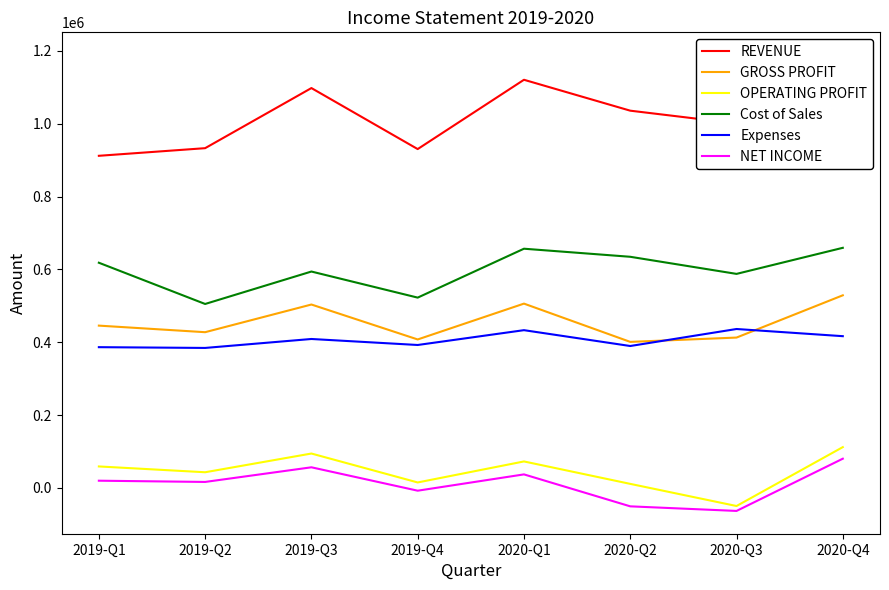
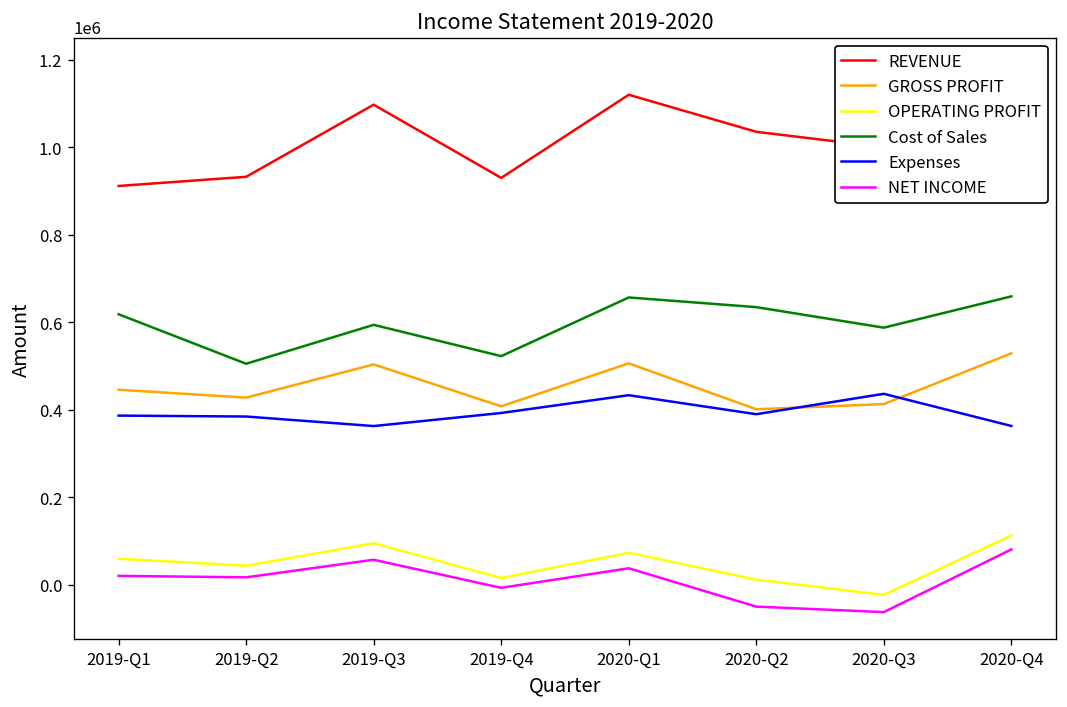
  {
    "REVENUE": {
      "2019-Q1": 910000,
      "2019-Q2": 930000,
      "2019-Q3": 1100000,
      "2019-Q4": 930000,
      "2020-Q1": 1120000,
      "2020-Q2": 1040000
    },
    "GROSS PROFIT": {
      "2019-Q1": 450000,
      "2019-Q2": 430000,
      "2019-Q3": 500000,
      "2019-Q4": 410000,
      "2020-Q1": 510000,
      "2020-Q2": 400000,
      "2020-Q3": 410000,
      "2020-Q4": 530000
    },
    "OPERATING PROFIT": {
      "2019-Q1": 60000,
      "2019-Q2": 40000,
      "2019-Q3": 90000,
      "2019-Q4": 20000,
      "2020-Q1": 70000,
      "2020-Q2": 10000,
-     "2020-Q3": -50000,
+     "2020-Q3": -20000,
      "2020-Q4": 110000
    },
    "Cost of Sales": {
      "2019-Q1": 620000,
      "2019-Q2": 510000,
      "2019-Q3": 590000,
      "2019-Q4": 520000,
      "2020-Q1": 660000,
      "2020-Q2": 630000,
      "2020-Q3": 590000,
      "2020-Q4": 660000
    },
    "Expenses": {
      "2019-Q1": 390000,
      "2019-Q2": 380000,
-     "2019-Q3": 410000,
+     "2019-Q3": 360000,
      "2019-Q4": 390000,
      "2020-Q1": 430000,
      "2020-Q2": 390000,
      "2020-Q3": 440000,
-     "2020-Q4": 420000
+     "2020-Q4": 360000
    },
    "NET INCOME": {
      "2019-Q1": 20000,
      "2019-Q2": 20000,
      "2019-Q3": 60000,
      "2019-Q4": -10000,
      "2020-Q1": 40000,
      "2020-Q2": -50000,
      "2020-Q3": -60000,
      "2020-Q4": 80000
    }
  }
